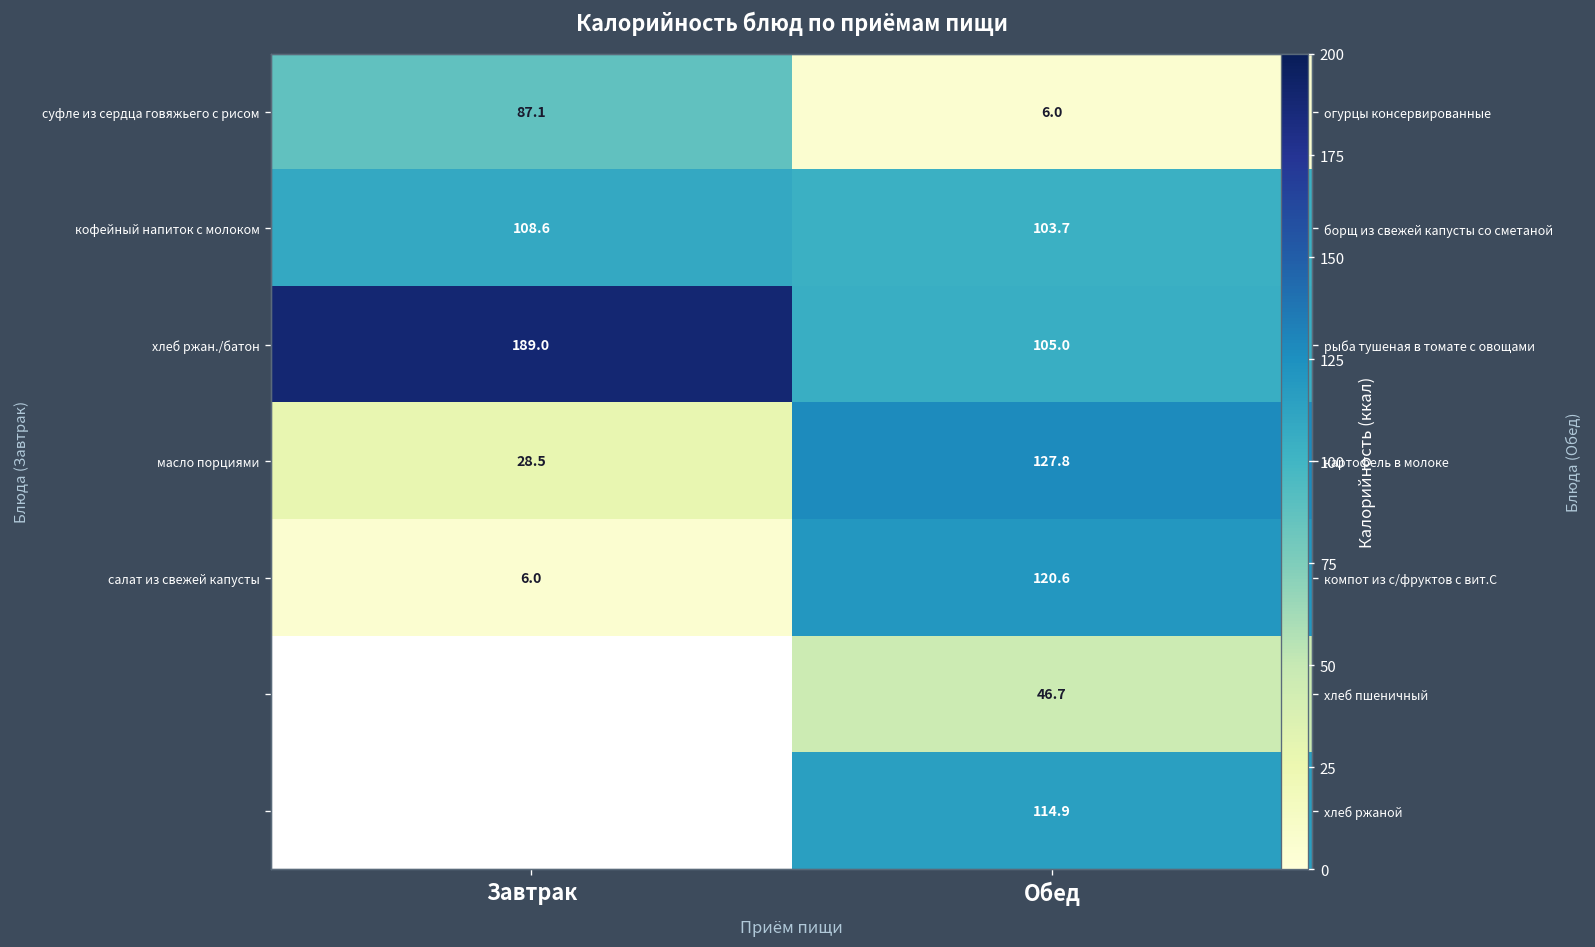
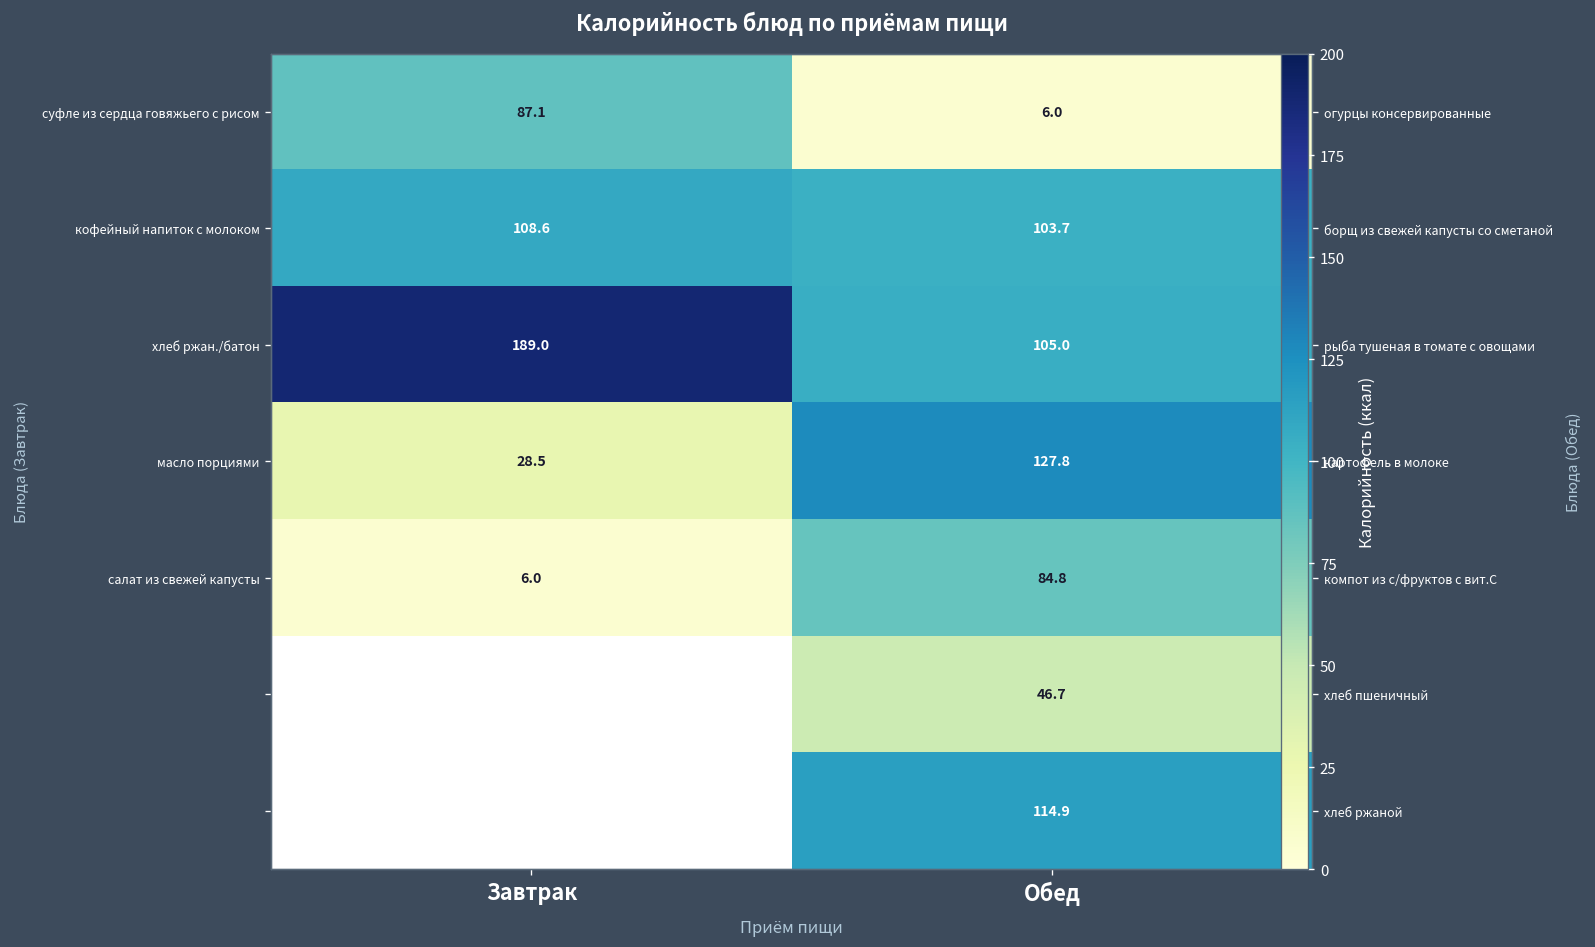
  {
    "суфле из сердца говяжьего с рисом": {
      "Завтрак": 87.1,
      "Обед": 6.0
    },
    "кофейный напиток с молоком": {
      "Завтрак": 108.6,
      "Обед": 103.7
    },
    "хлеб ржан./батон": {
      "Завтрак": 189.0,
      "Обед": 105.0
    },
    "масло порциями": {
      "Завтрак": 28.5,
      "Обед": 127.8
    },
    "салат из свежей капусты": {
      "Завтрак": 6.0,
-     "Обед": 120.6
+     "Обед": 84.8
    }
  }
